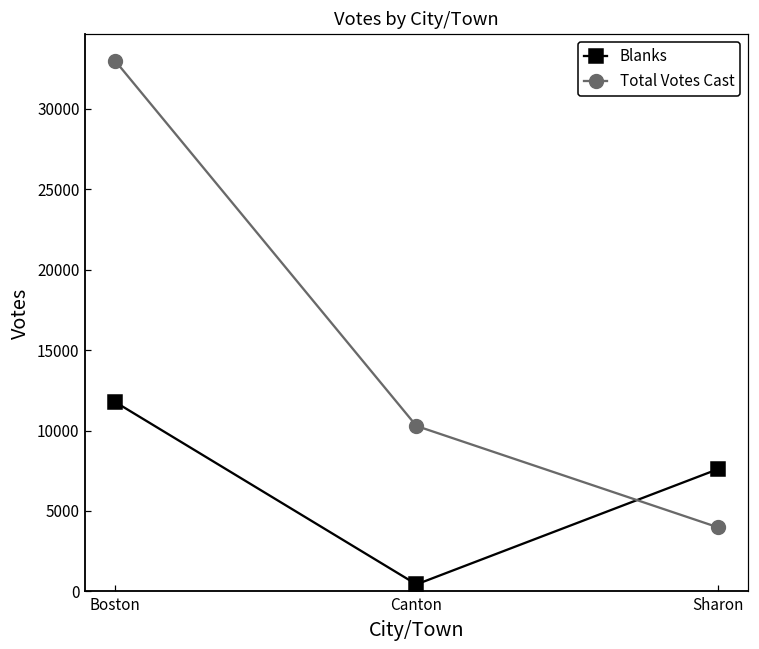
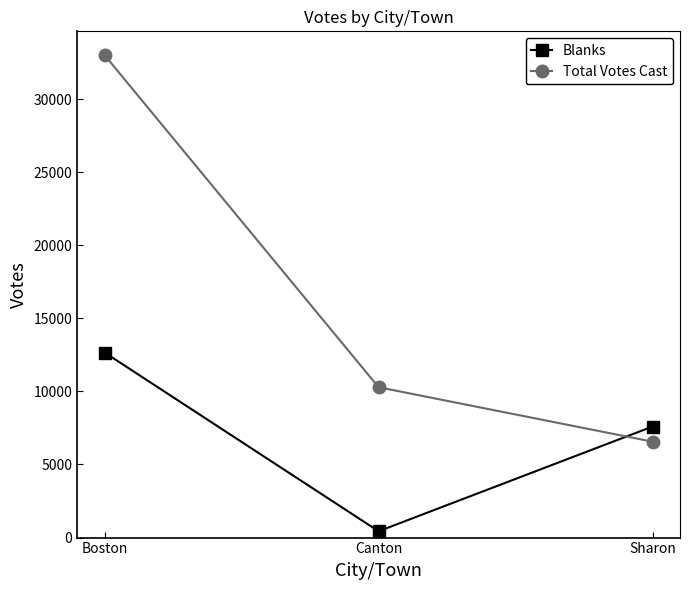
  {
    "Blanks": {
-     "Boston": 11800,
+     "Boston": 12700,
      "Canton": 400,
      "Sharon": 7600
    },
    "Total Votes Cast": {
      "Boston": 33000,
      "Canton": 10300,
-     "Sharon": 4000
+     "Sharon": 6600
    }
  }
